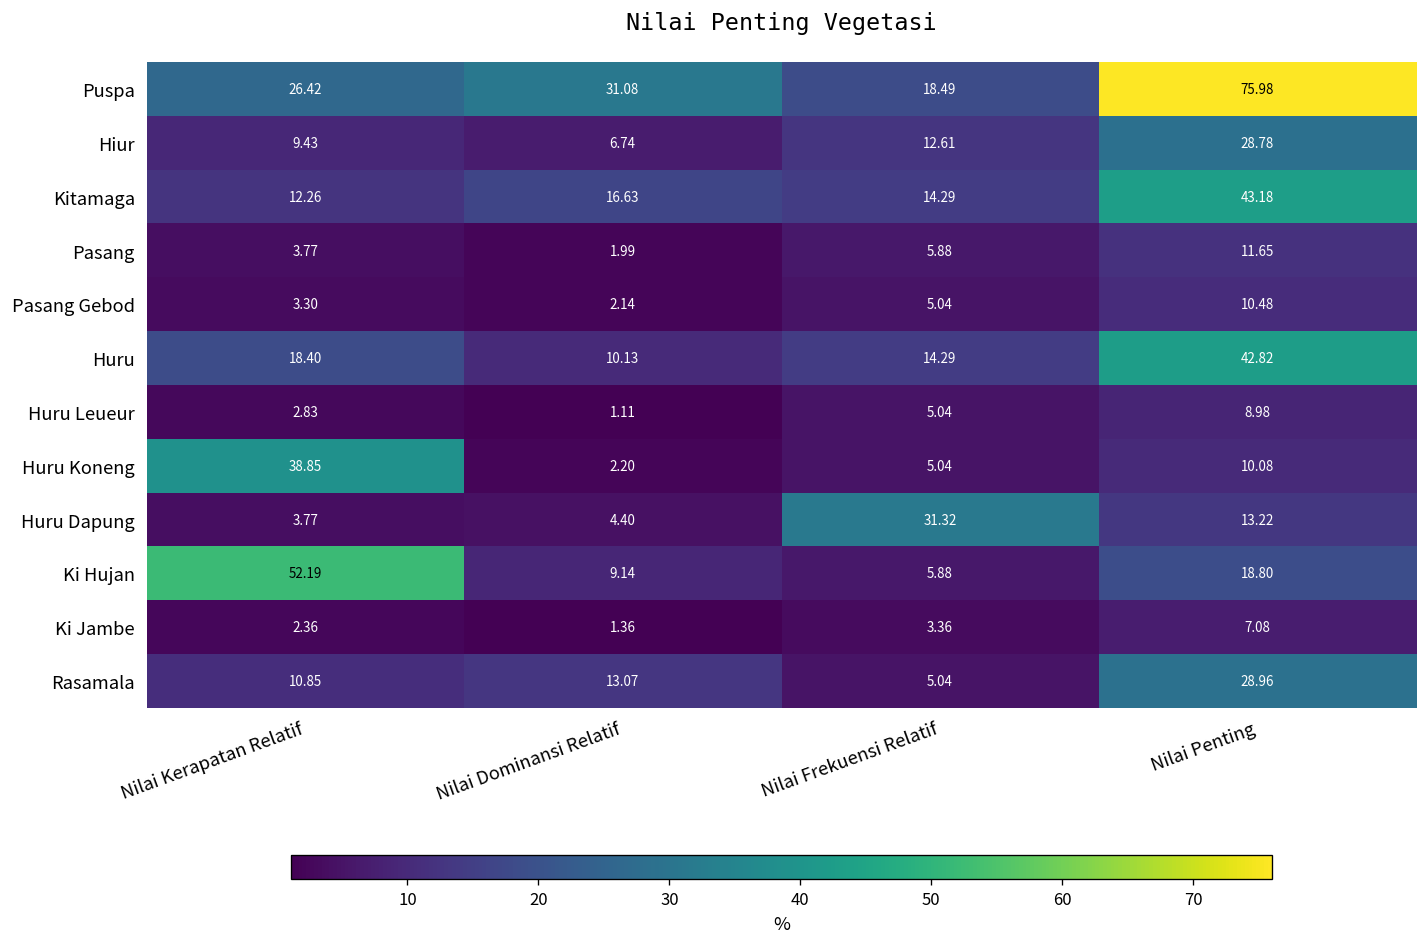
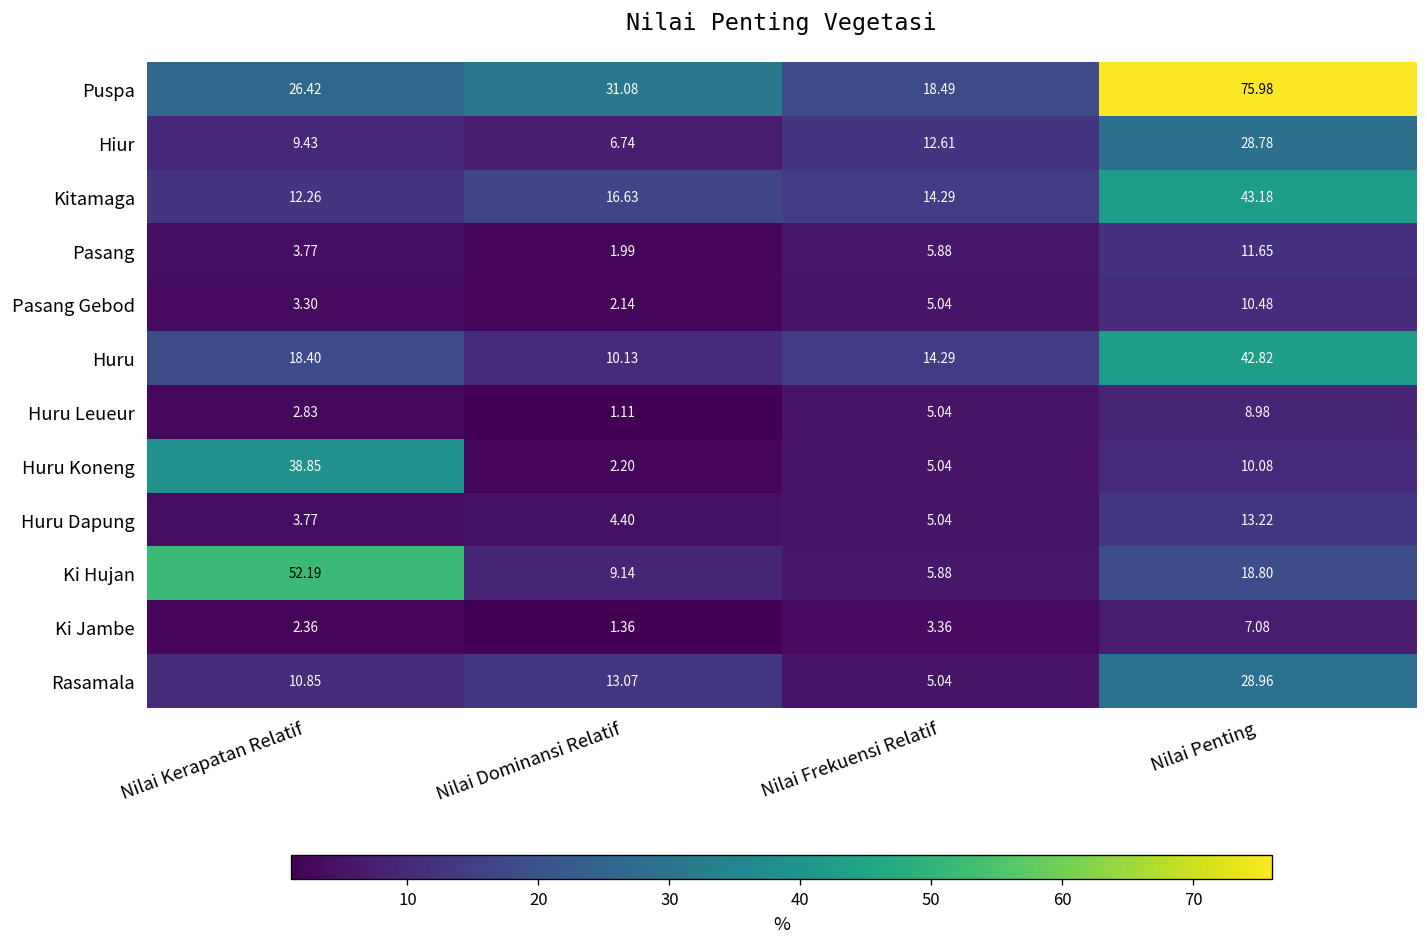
  {
    "Puspa": {
      "Nilai Kerapatan Relatif": 26.42,
      "Nilai Dominansi Relatif": 31.08,
      "Nilai Frekuensi Relatif": 18.49,
      "Nilai Penting": 75.98
    },
    "Hiur": {
      "Nilai Kerapatan Relatif": 9.43,
      "Nilai Dominansi Relatif": 6.74,
      "Nilai Frekuensi Relatif": 12.61,
      "Nilai Penting": 28.78
    },
    "Kitamaga": {
      "Nilai Kerapatan Relatif": 12.26,
      "Nilai Dominansi Relatif": 16.63,
      "Nilai Frekuensi Relatif": 14.29,
      "Nilai Penting": 43.18
    },
    "Pasang": {
      "Nilai Kerapatan Relatif": 3.77,
      "Nilai Dominansi Relatif": 1.99,
      "Nilai Frekuensi Relatif": 5.88,
      "Nilai Penting": 11.65
    },
    "Pasang Gebod": {
      "Nilai Kerapatan Relatif": 3.30,
      "Nilai Dominansi Relatif": 2.14,
      "Nilai Frekuensi Relatif": 5.04,
      "Nilai Penting": 10.48
    },
    "Huru": {
      "Nilai Kerapatan Relatif": 18.40,
      "Nilai Dominansi Relatif": 10.13,
      "Nilai Frekuensi Relatif": 14.29,
      "Nilai Penting": 42.82
    },
    "Huru Leueur": {
      "Nilai Kerapatan Relatif": 2.83,
      "Nilai Dominansi Relatif": 1.11,
      "Nilai Frekuensi Relatif": 5.04,
      "Nilai Penting": 8.98
    },
    "Huru Koneng": {
      "Nilai Kerapatan Relatif": 38.85,
      "Nilai Dominansi Relatif": 2.20,
      "Nilai Frekuensi Relatif": 5.04,
      "Nilai Penting": 10.08
    },
    "Huru Dapung": {
      "Nilai Kerapatan Relatif": 3.77,
      "Nilai Dominansi Relatif": 4.40,
-     "Nilai Frekuensi Relatif": 31.32,
+     "Nilai Frekuensi Relatif": 5.04,
      "Nilai Penting": 13.22
    },
    "Ki Hujan": {
      "Nilai Kerapatan Relatif": 52.19,
      "Nilai Dominansi Relatif": 9.14,
      "Nilai Frekuensi Relatif": 5.88,
      "Nilai Penting": 18.80
    },
    "Ki Jambe": {
      "Nilai Kerapatan Relatif": 2.36,
      "Nilai Dominansi Relatif": 1.36,
      "Nilai Frekuensi Relatif": 3.36,
      "Nilai Penting": 7.08
    },
    "Rasamala": {
      "Nilai Kerapatan Relatif": 10.85,
      "Nilai Dominansi Relatif": 13.07,
      "Nilai Frekuensi Relatif": 5.04,
      "Nilai Penting": 28.96
    }
  }
